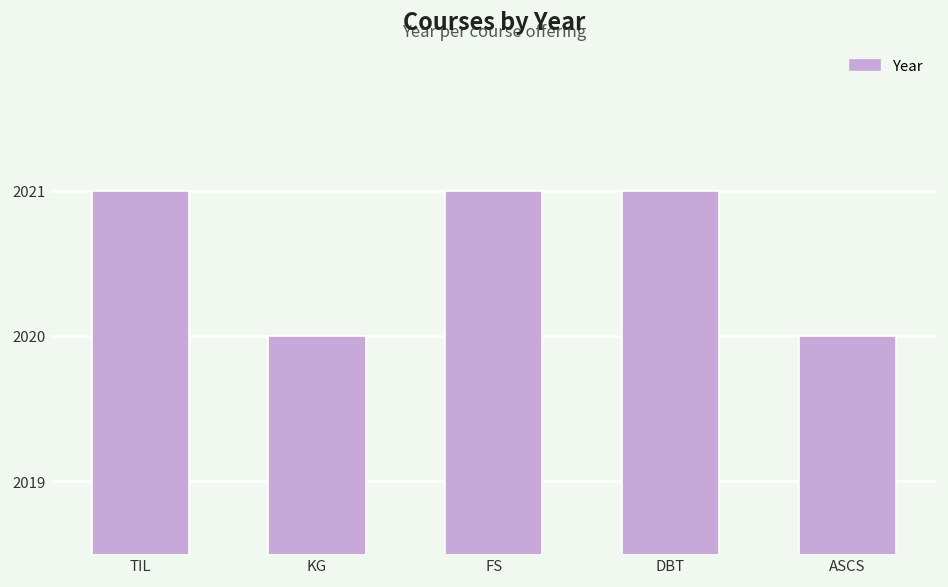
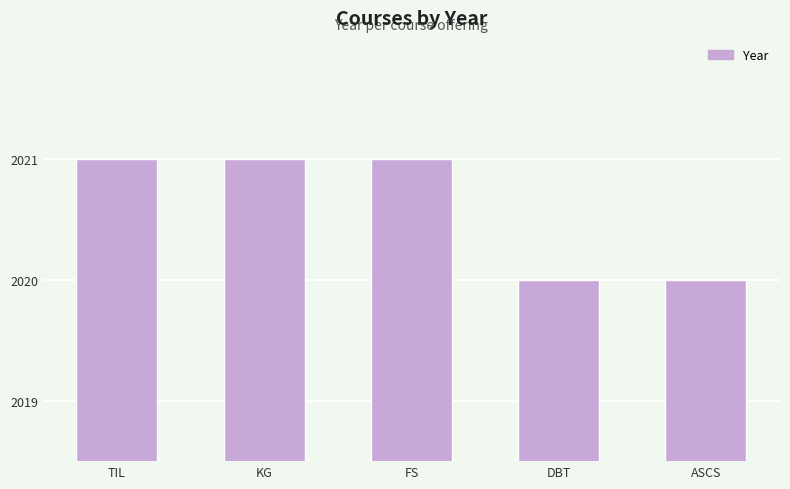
  {
    "TIL": 2021,
-   "KG": 2020,
+   "KG": 2021,
    "FS": 2021,
-   "DBT": 2021,
+   "DBT": 2020,
    "ASCS": 2020
  }
